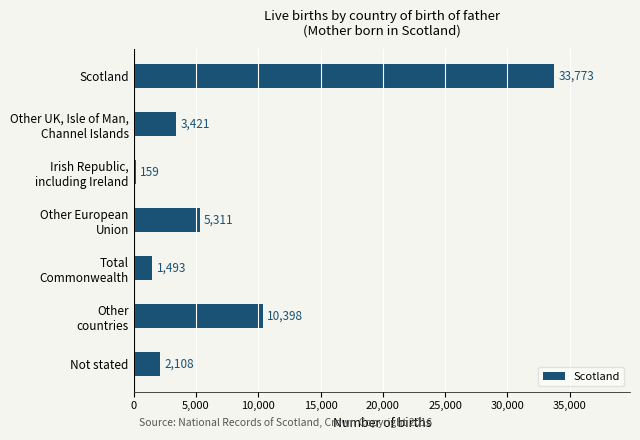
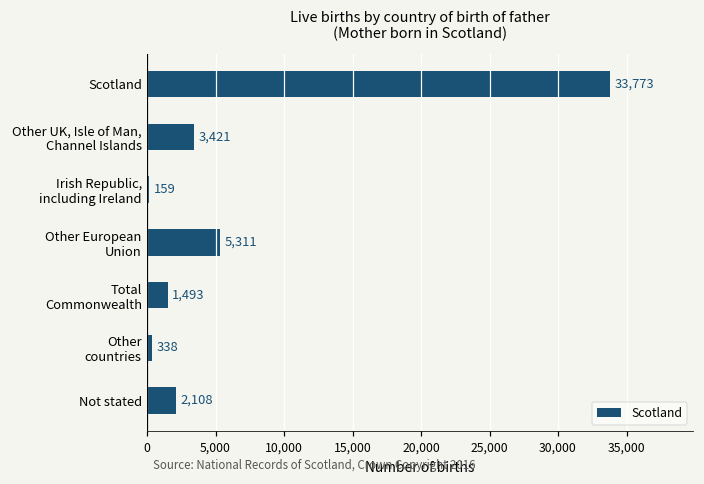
  {
    "Scotland": "33,773",
    "Other UK, Isle of Man, Channel Islands": "3,421",
    "Irish Republic, including Ireland": "159",
    "Other European Union": "5,311",
    "Total Commonwealth": "1,493",
-   "Other countries": "10,398",
+   "Other countries": "338",
    "Not stated": "2,108"
  }
